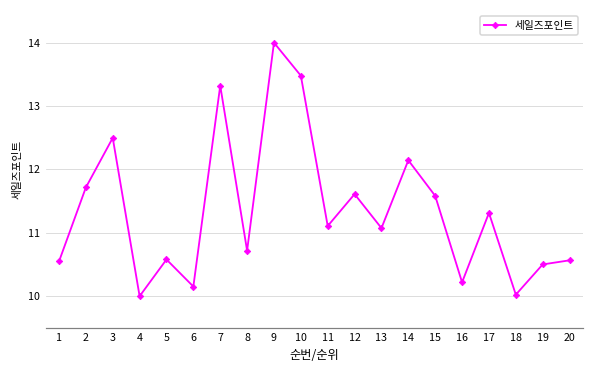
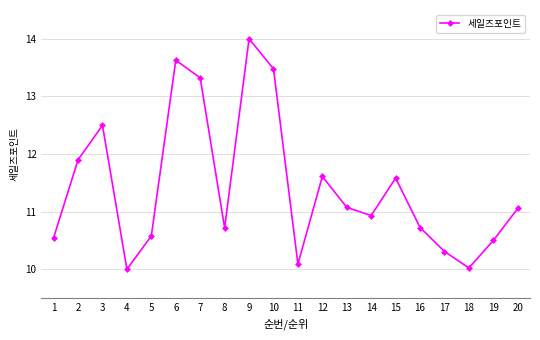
  {
    "1": 10.5,
-   "2": 11.7,
+   "2": 11.9,
    "3": 12.5,
    "4": 10.0,
    "5": 10.6,
-   "6": 10.2,
+   "6": 13.6,
    "7": 13.3,
    "8": 10.7,
    "9": 14.0,
    "10": 13.5,
-   "11": 11.1,
+   "11": 10.1,
    "12": 11.6,
    "13": 11.1,
-   "14": 12.1,
+   "14": 10.9,
    "15": 11.6,
-   "16": 10.2,
-   "17": 11.3,
+   "16": 10.7,
+   "17": 10.3,
    "18": 10.0,
    "19": 10.5,
-   "20": 10.6
+   "20": 11.1
  }
